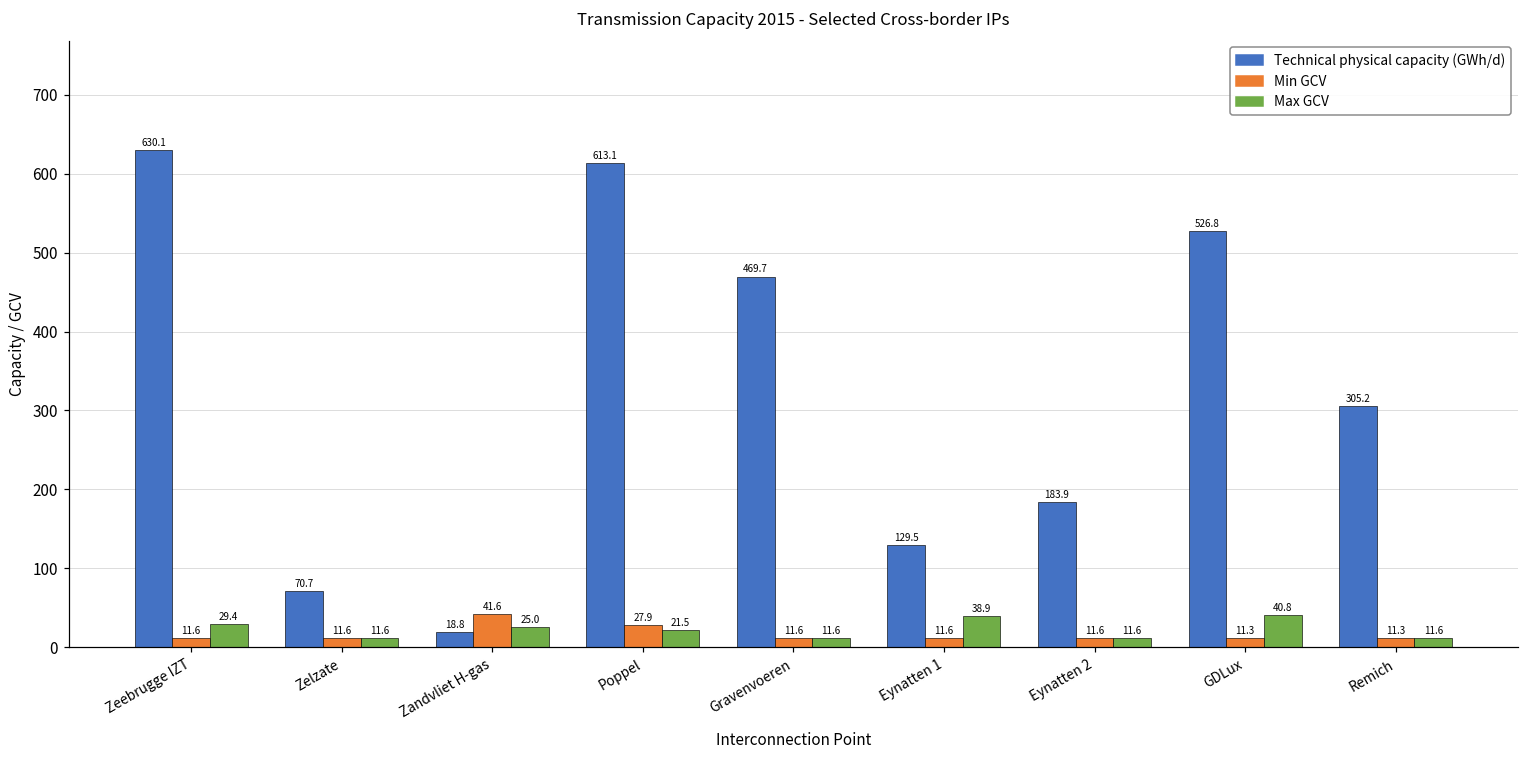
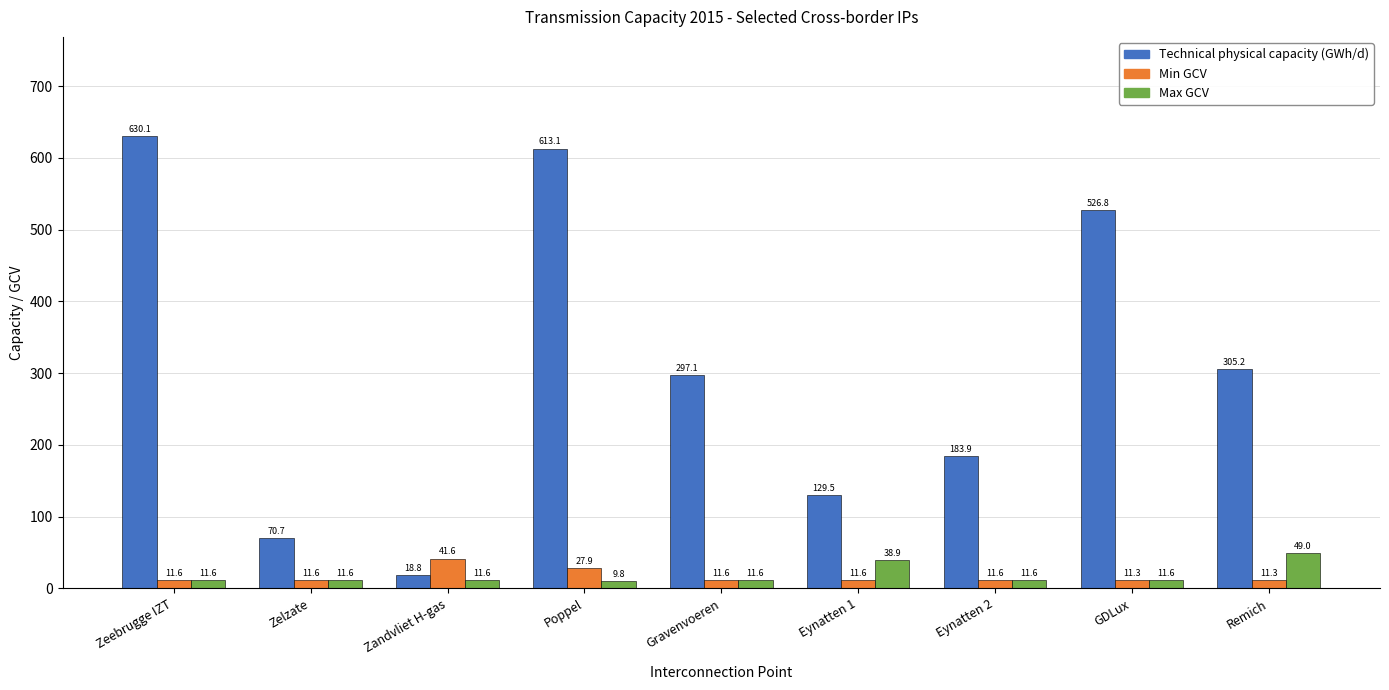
  {
    "Technical physical capacity (GWh/d)": {
      "Zeebrugge IZT": 630.1,
      "Zelzate": 70.7,
      "Zandvliet H-gas": 18.8,
      "Poppel": 613.1,
-     "Gravenvoeren": 469.7,
+     "Gravenvoeren": 297.1,
      "Eynatten 1": 129.5,
      "Eynatten 2": 183.9,
      "GDLux": 526.8,
      "Remich": 305.2
    },
    "Min GCV": {
      "Zeebrugge IZT": 11.6,
      "Zelzate": 11.6,
      "Zandvliet H-gas": 41.6,
      "Poppel": 27.9,
      "Gravenvoeren": 11.6,
      "Eynatten 1": 11.6,
      "Eynatten 2": 11.6,
      "GDLux": 11.3,
      "Remich": 11.3
    },
    "Max GCV": {
-     "Zeebrugge IZT": 29.4,
+     "Zeebrugge IZT": 11.6,
      "Zelzate": 11.6,
-     "Zandvliet H-gas": 25.0,
-     "Poppel": 21.5,
+     "Zandvliet H-gas": 11.6,
+     "Poppel": 9.8,
      "Gravenvoeren": 11.6,
      "Eynatten 1": 38.9,
      "Eynatten 2": 11.6,
-     "GDLux": 40.8,
-     "Remich": 11.6
+     "GDLux": 11.6,
+     "Remich": 49.0
    }
  }
